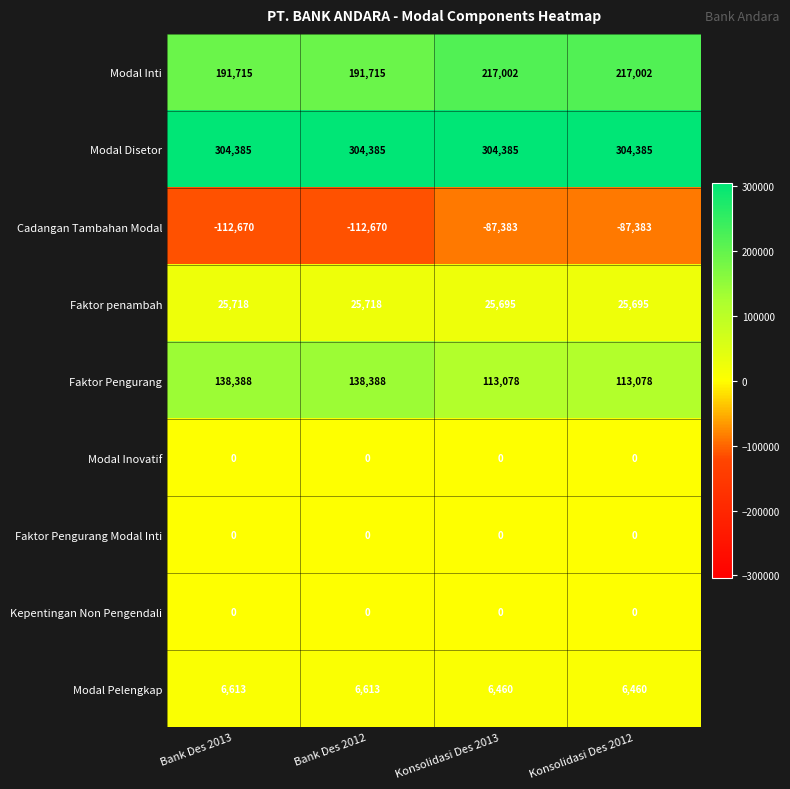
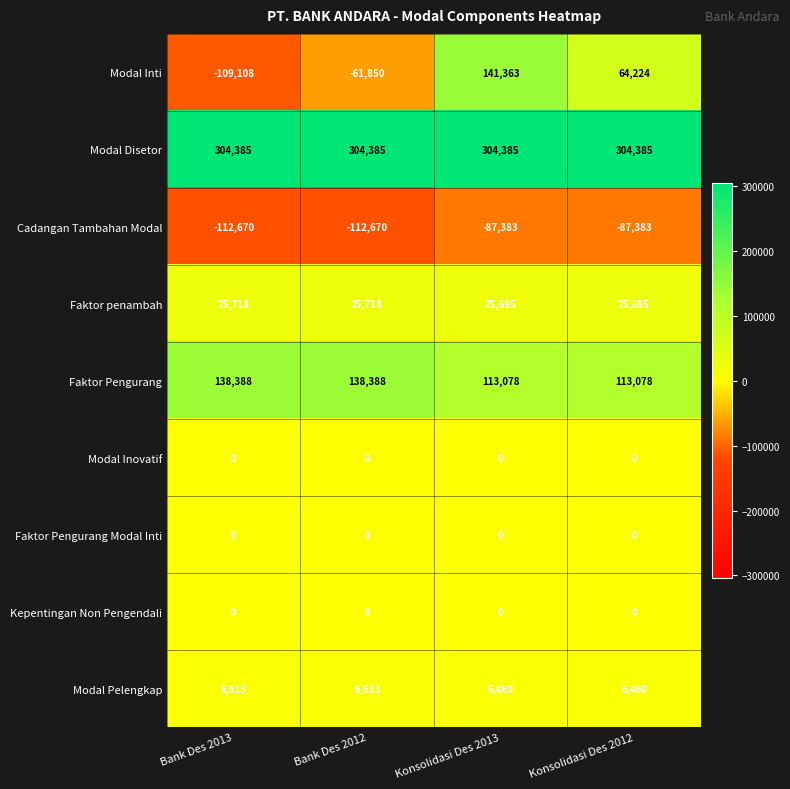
  {
    "Modal Inti": {
-     "Bank Des 2013": "191,715",
-     "Bank Des 2012": "191,715",
-     "Konsolidasi Des 2013": "217,002",
-     "Konsolidasi Des 2012": "217,002"
+     "Bank Des 2013": "-109,108",
+     "Bank Des 2012": "-61,850",
+     "Konsolidasi Des 2013": "141,363",
+     "Konsolidasi Des 2012": "64,224"
    },
    "Modal Disetor": {
      "Bank Des 2013": "304,385",
      "Bank Des 2012": "304,385",
      "Konsolidasi Des 2013": "304,385",
      "Konsolidasi Des 2012": "304,385"
    },
    "Cadangan Tambahan Modal": {
      "Bank Des 2013": "-112,670",
      "Bank Des 2012": "-112,670",
      "Konsolidasi Des 2013": "-87,383",
      "Konsolidasi Des 2012": "-87,383"
    },
    "Faktor penambah": {
      "Bank Des 2013": "25,718",
      "Bank Des 2012": "25,718",
      "Konsolidasi Des 2013": "25,695",
      "Konsolidasi Des 2012": "25,695"
    },
    "Faktor Pengurang": {
      "Bank Des 2013": "138,388",
      "Bank Des 2012": "138,388",
      "Konsolidasi Des 2013": "113,078",
      "Konsolidasi Des 2012": "113,078"
    },
    "Modal Inovatif": {
      "Bank Des 2013": "0",
      "Bank Des 2012": "0",
      "Konsolidasi Des 2013": "0",
      "Konsolidasi Des 2012": "0"
    },
    "Faktor Pengurang Modal Inti": {
      "Bank Des 2013": "0",
      "Bank Des 2012": "0",
      "Konsolidasi Des 2013": "0",
      "Konsolidasi Des 2012": "0"
    },
    "Kepentingan Non Pengendali": {
      "Bank Des 2013": "0",
      "Bank Des 2012": "0",
      "Konsolidasi Des 2013": "0",
      "Konsolidasi Des 2012": "0"
    },
    "Modal Pelengkap": {
      "Bank Des 2013": "6,613",
      "Bank Des 2012": "6,613",
      "Konsolidasi Des 2013": "6,460",
      "Konsolidasi Des 2012": "6,460"
    }
  }
